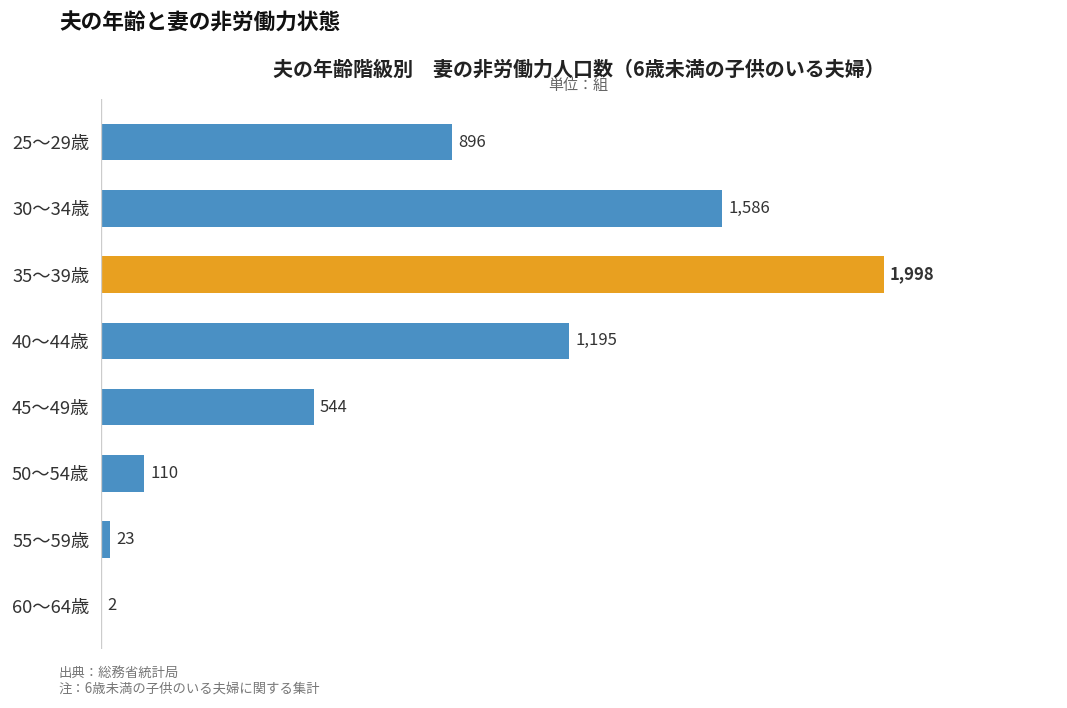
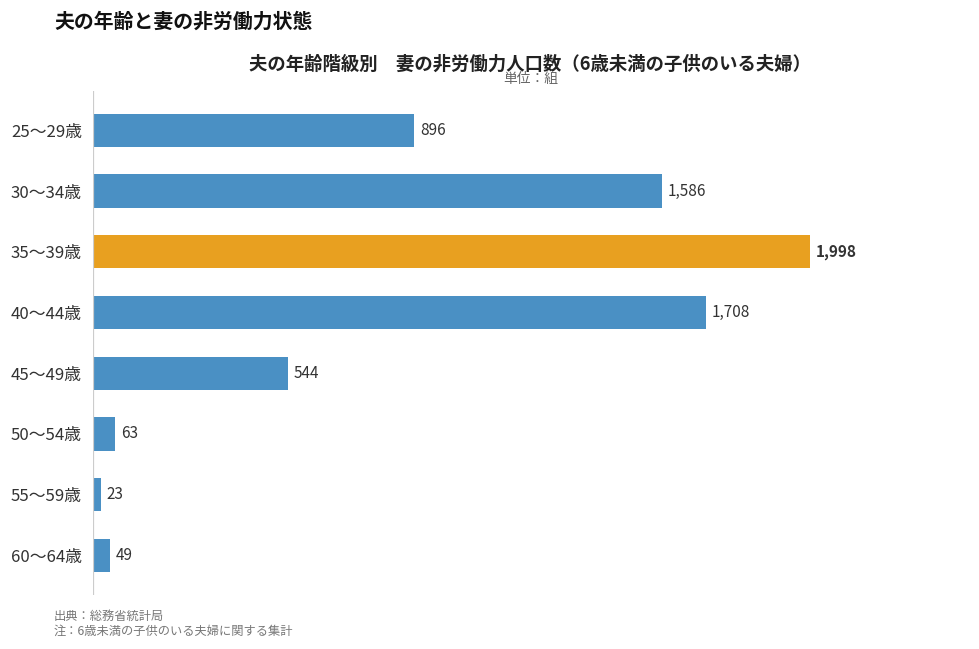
  {
    "25～29歳": "896",
    "30～34歳": "1,586",
    "35～39歳": "1,998",
-   "40～44歳": "1,195",
+   "40～44歳": "1,708",
    "45～49歳": "544",
-   "50～54歳": "110",
+   "50～54歳": "63",
    "55～59歳": "23",
-   "60～64歳": "2"
+   "60～64歳": "49"
  }
